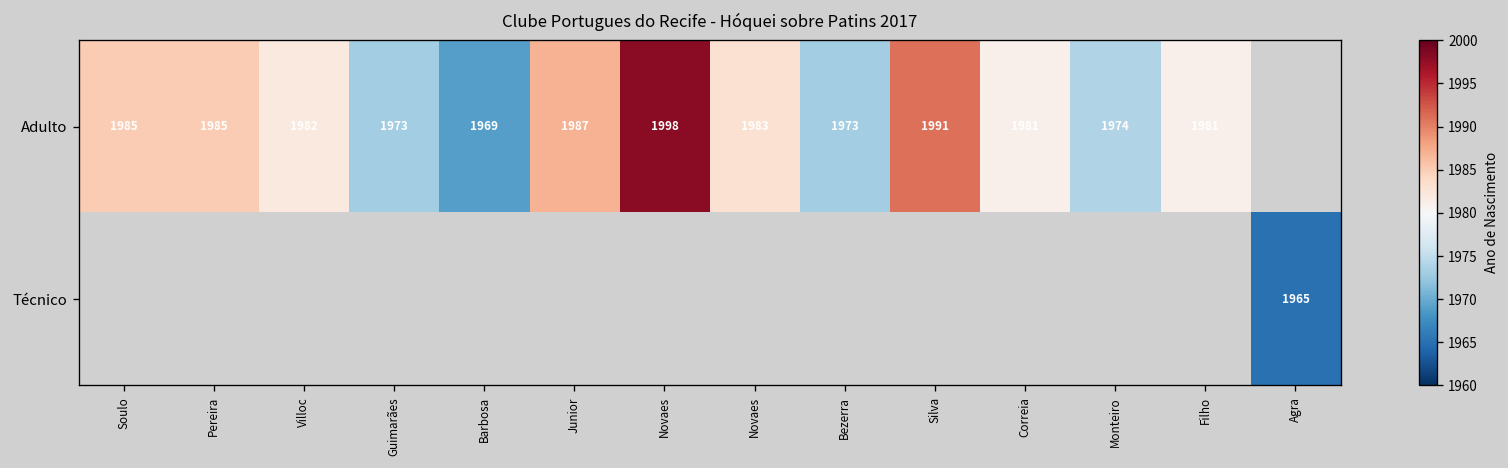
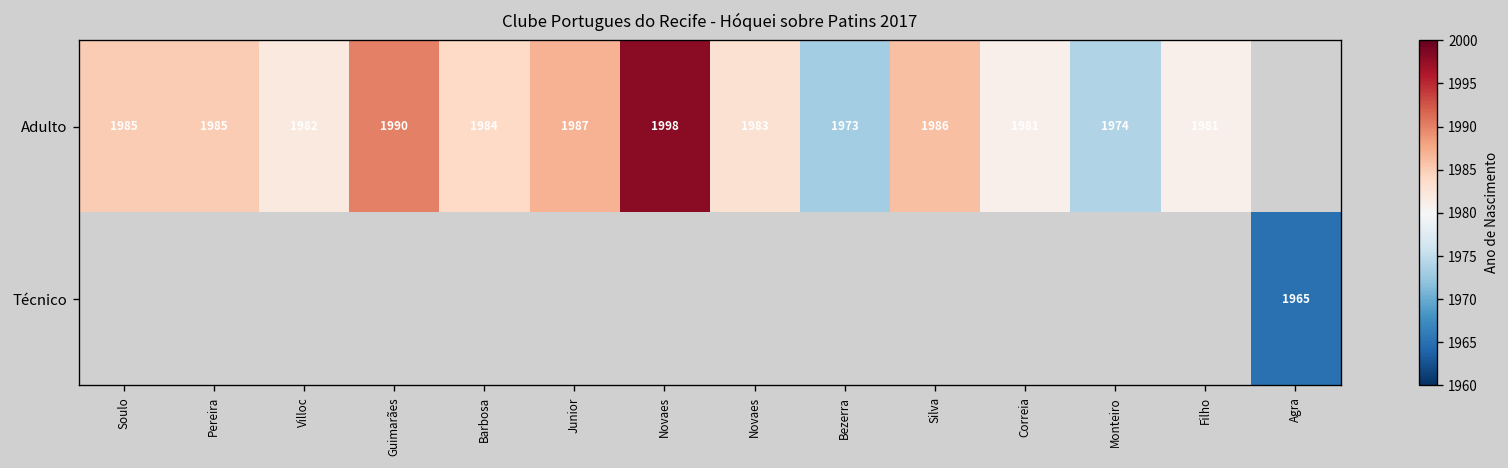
  {
    "Adulto": {
      "Soulo": 1985,
      "Pereira": 1985,
-     "Guimarães": 1973,
-     "Barbosa": 1969,
+     "Guimarães": 1990,
+     "Barbosa": 1984,
      "Junior": 1987,
      "Bezerra": 1973,
-     "Silva": 1991,
+     "Silva": 1986,
      "Monteiro": 1974
    },
    "Técnico": {
      "Agra": 1965
    }
  }
